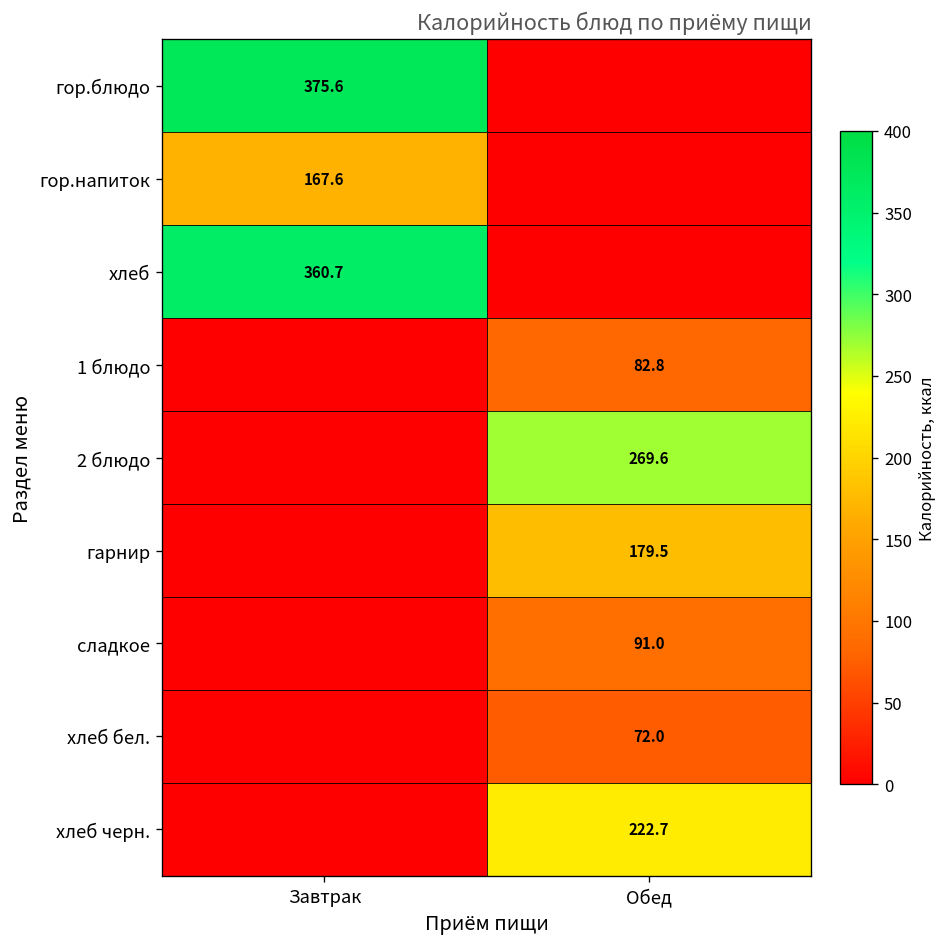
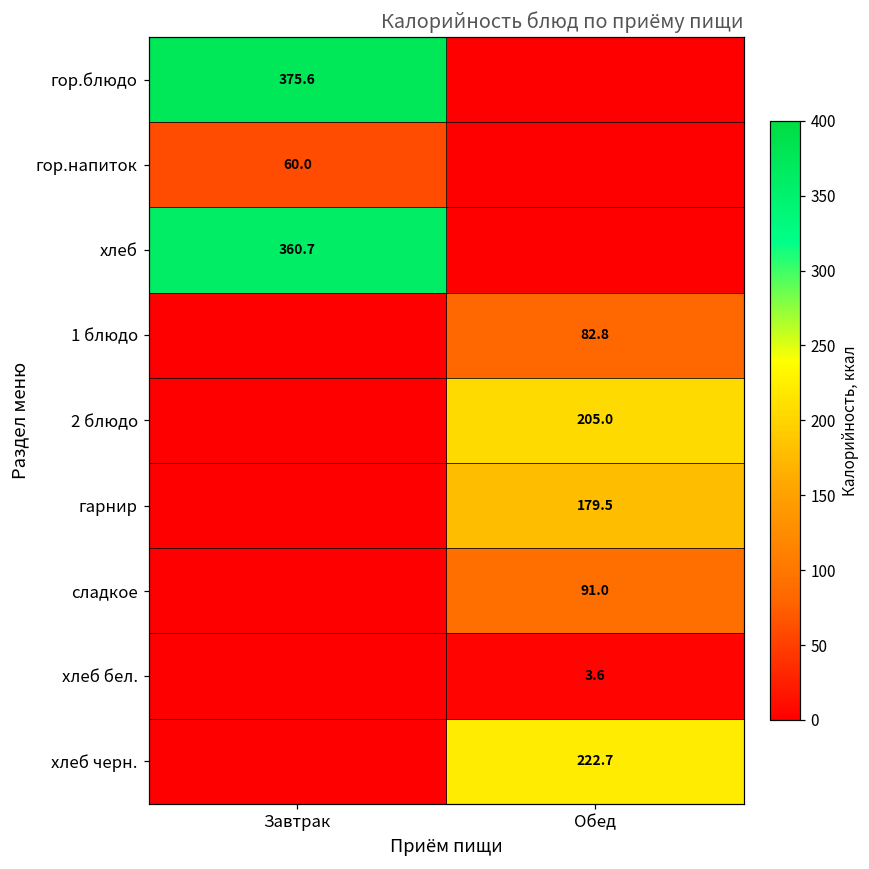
  {
    "гор.блюдо": {
      "Завтрак": 375.6
    },
    "гор.напиток": {
-     "Завтрак": 167.6
+     "Завтрак": 60.0
    },
    "хлеб": {
      "Завтрак": 360.7
    },
    "1 блюдо": {
      "Обед": 82.8
    },
    "2 блюдо": {
-     "Обед": 269.6
+     "Обед": 205.0
    },
    "гарнир": {
      "Обед": 179.5
    },
    "сладкое": {
      "Обед": 91.0
    },
    "хлеб бел.": {
-     "Обед": 72.0
+     "Обед": 3.6
    },
    "хлеб черн.": {
      "Обед": 222.7
    }
  }
